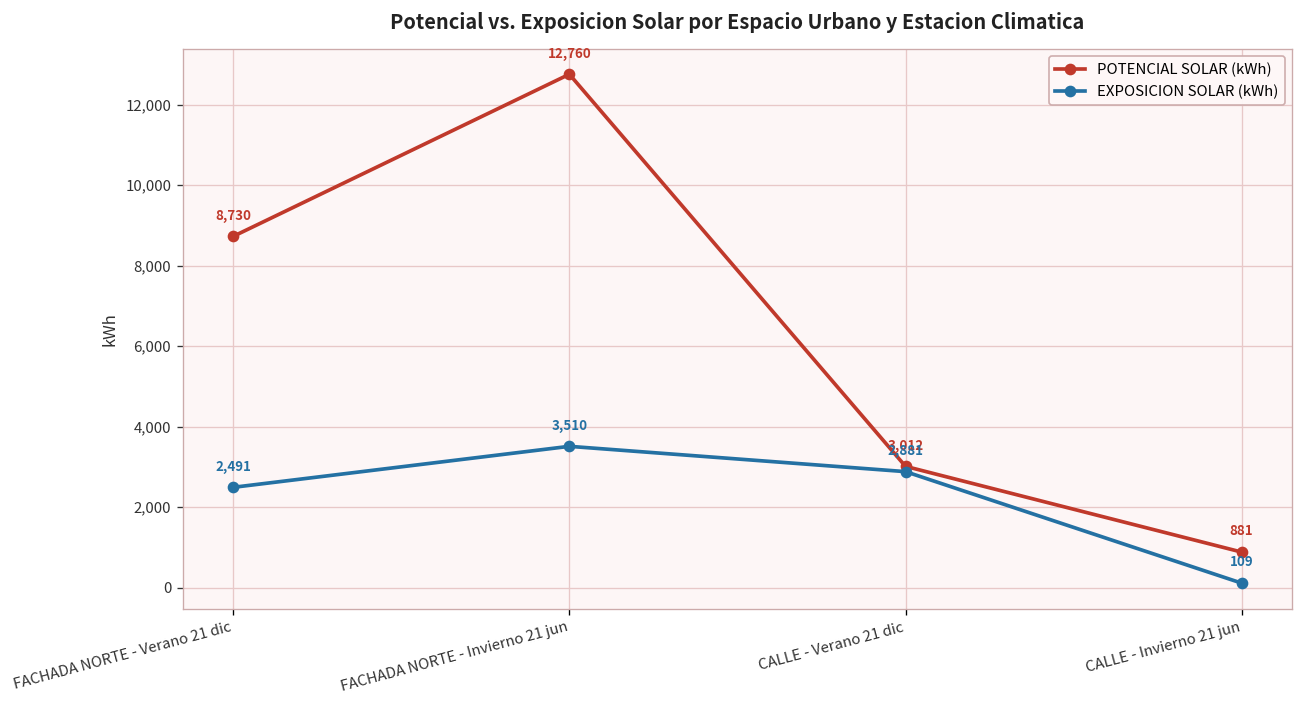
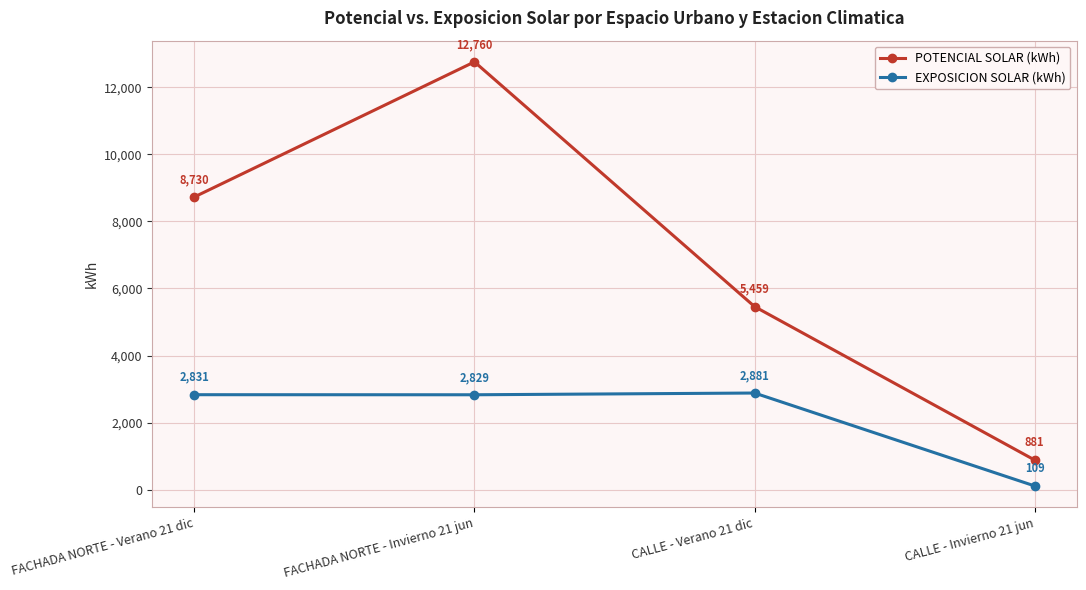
  {
    "POTENCIAL SOLAR (kWh)": {
      "FACHADA NORTE - Verano 21 dic": "8,730",
      "FACHADA NORTE - Invierno 21 jun": "12,760",
-     "CALLE - Verano 21 dic": "3,012",
+     "CALLE - Verano 21 dic": "5,459",
      "CALLE - Invierno 21 jun": "881"
    },
    "EXPOSICION SOLAR (kWh)": {
-     "FACHADA NORTE - Verano 21 dic": "2,491",
-     "FACHADA NORTE - Invierno 21 jun": "3,510",
+     "FACHADA NORTE - Verano 21 dic": "2,831",
+     "FACHADA NORTE - Invierno 21 jun": "2,829",
      "CALLE - Verano 21 dic": "2,881"
    }
  }
